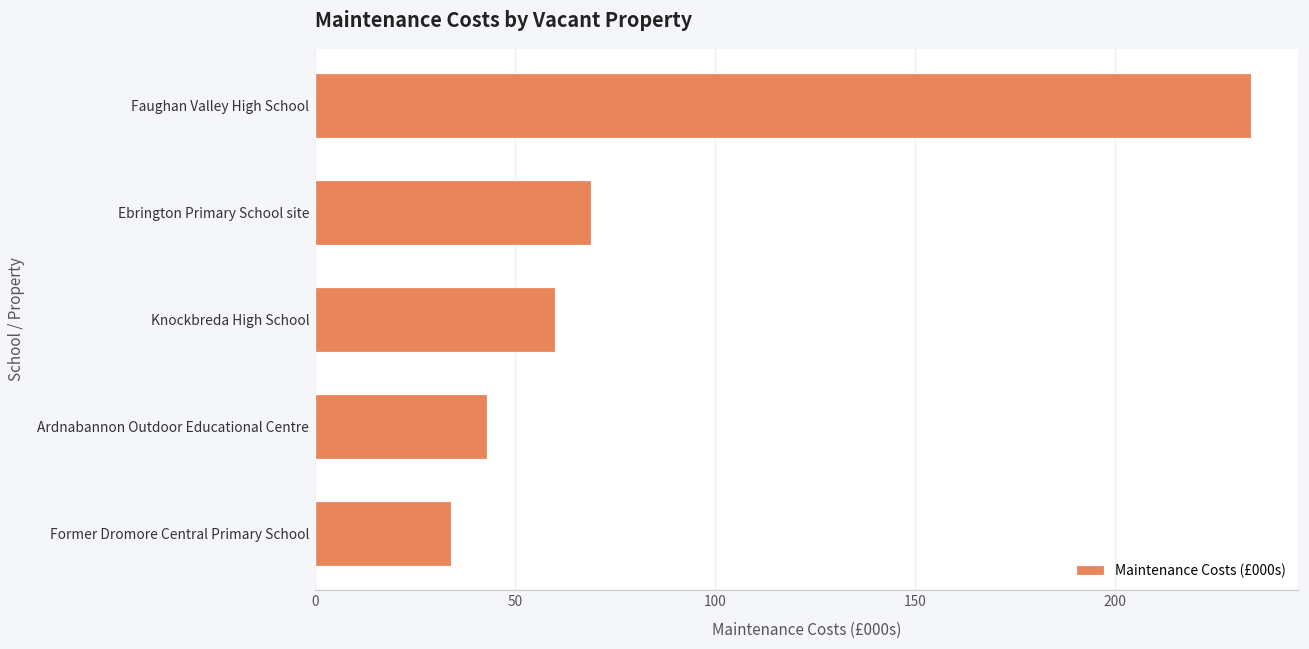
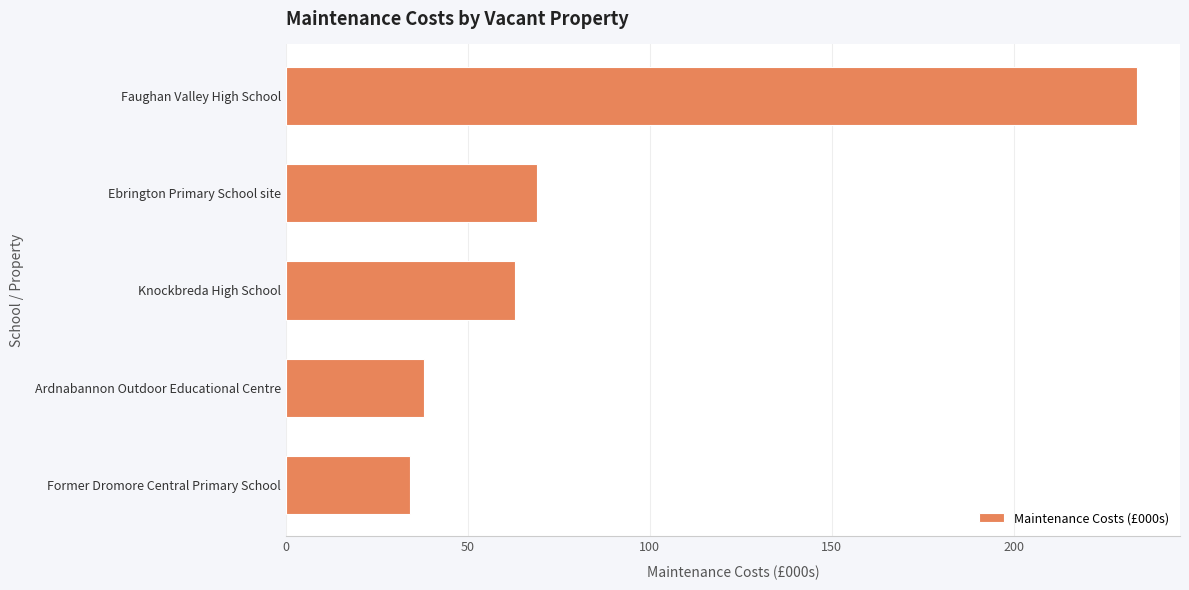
  {
    "Faughan Valley High School": 234,
    "Ebrington Primary School site": 69,
-   "Knockbreda High School": 60,
-   "Ardnabannon Outdoor Educational Centre": 43,
+   "Knockbreda High School": 63,
+   "Ardnabannon Outdoor Educational Centre": 38,
    "Former Dromore Central Primary School": 34
  }
